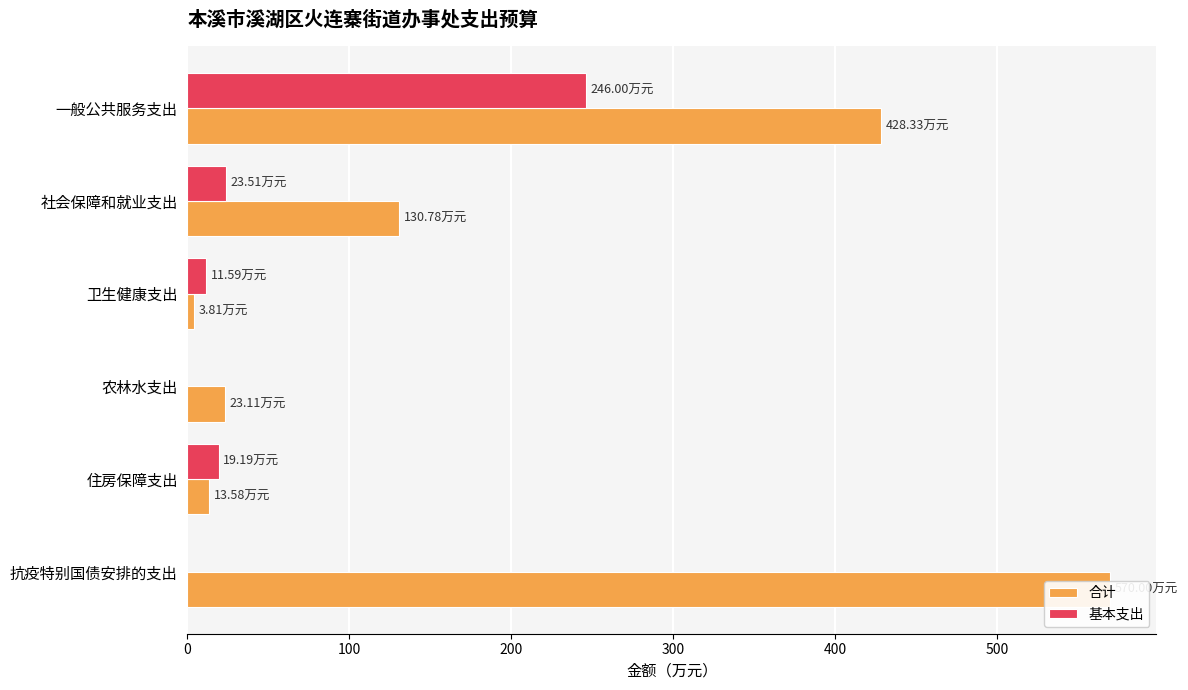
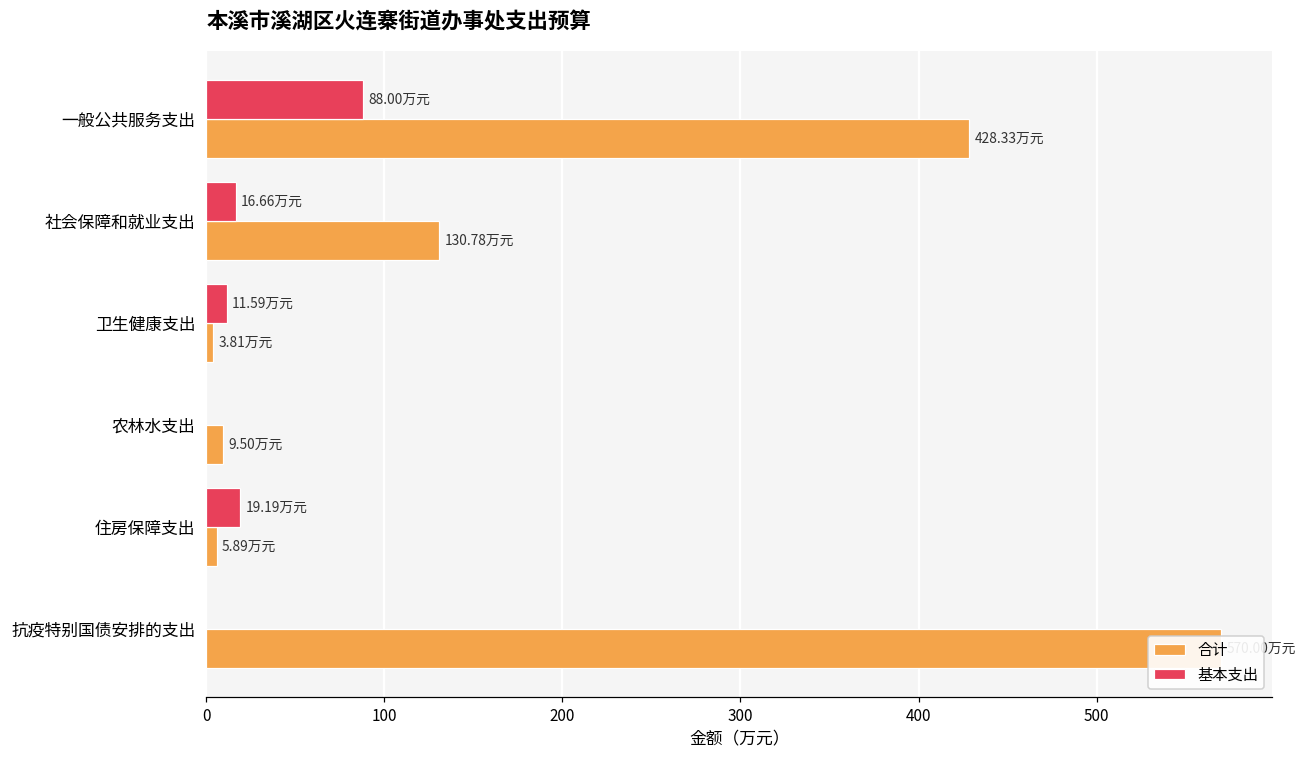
  {
    "合计": {
      "一般公共服务支出": 428.33,
      "社会保障和就业支出": 130.78,
      "卫生健康支出": 3.81,
-     "农林水支出": 23.11,
-     "住房保障支出": 13.58
+     "农林水支出": 9.50,
+     "住房保障支出": 5.89
    },
    "基本支出": {
-     "一般公共服务支出": 246.00,
-     "社会保障和就业支出": 23.51,
+     "一般公共服务支出": 88.00,
+     "社会保障和就业支出": 16.66,
      "卫生健康支出": 11.59,
      "住房保障支出": 19.19
    }
  }
